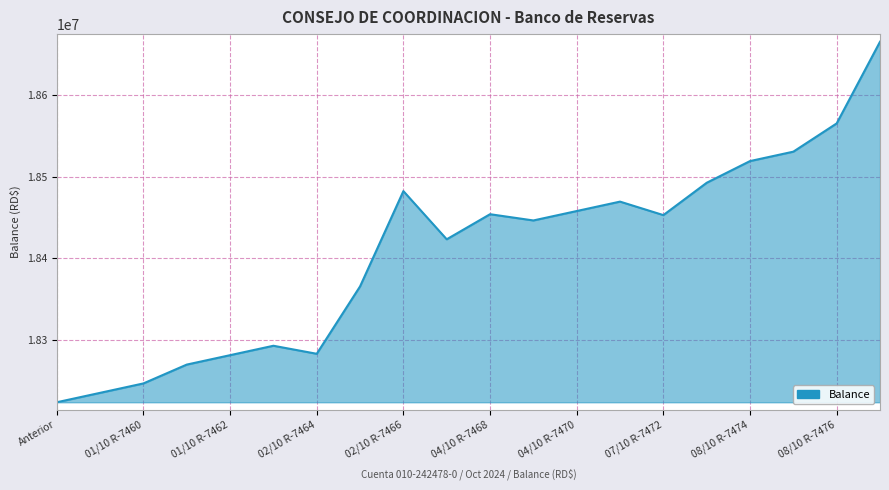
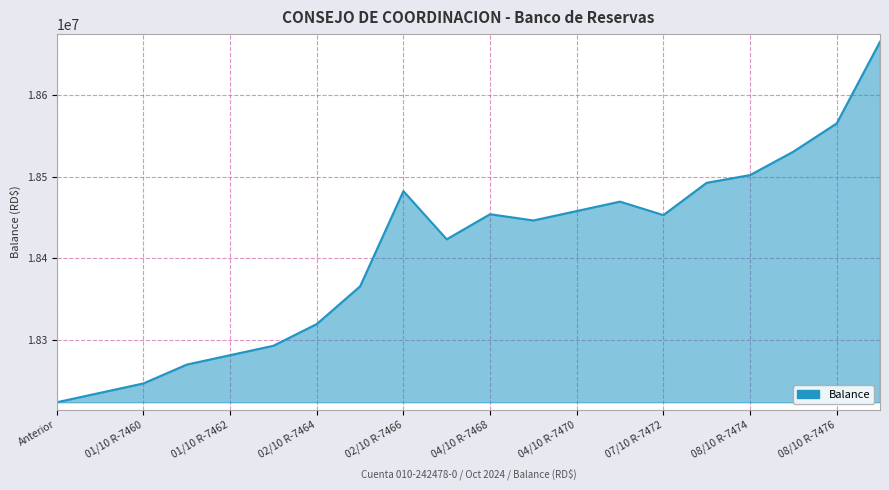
  {
    "Anterior": 18220000,
    "01/10 R-7460": 18250000,
    "01/10 R-7462": 18280000,
-   "02/10 R-7464": 18280000,
+   "02/10 R-7464": 18320000,
    "02/10 R-7466": 18480000,
    "04/10 R-7468": 18450000,
    "04/10 R-7470": 18460000,
    "07/10 R-7472": 18450000,
-   "08/10 R-7474": 18520000,
+   "08/10 R-7474": 18500000,
    "08/10 R-7476": 18560000
  }
